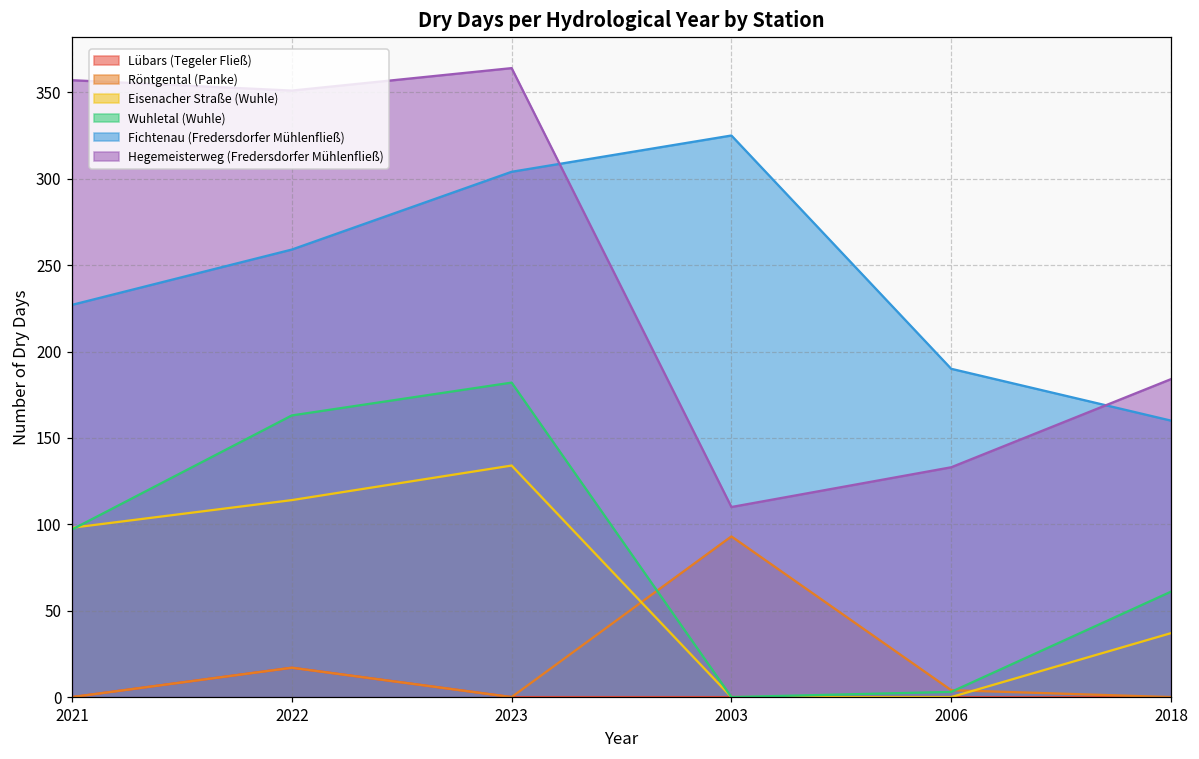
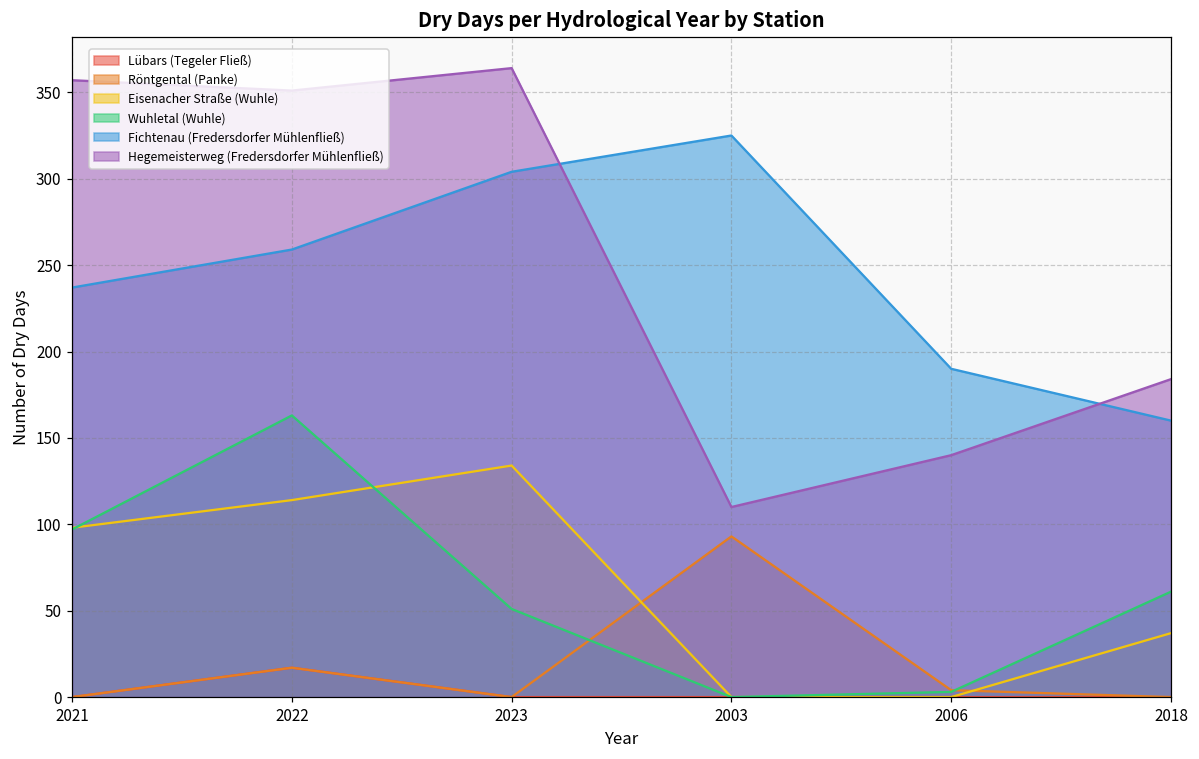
  {
    "Eisenacher Straße (Wuhle)": {
      "2022": 114,
      "2023": 134,
      "2018": 37
    },
    "Wuhletal (Wuhle)": {
      "2022": 163,
-     "2023": 182,
+     "2023": 51,
      "2018": 61
    },
    "Fichtenau (Fredersdorfer Mühlenfließ)": {
-     "2021": 227,
+     "2021": 237,
      "2022": 259,
      "2023": 304,
      "2003": 325,
      "2006": 190,
      "2018": 160
    },
    "Hegemeisterweg (Fredersdorfer Mühlenfließ)": {
      "2021": 357,
      "2023": 364,
      "2003": 110,
-     "2006": 133,
+     "2006": 140,
      "2018": 184
    }
  }
